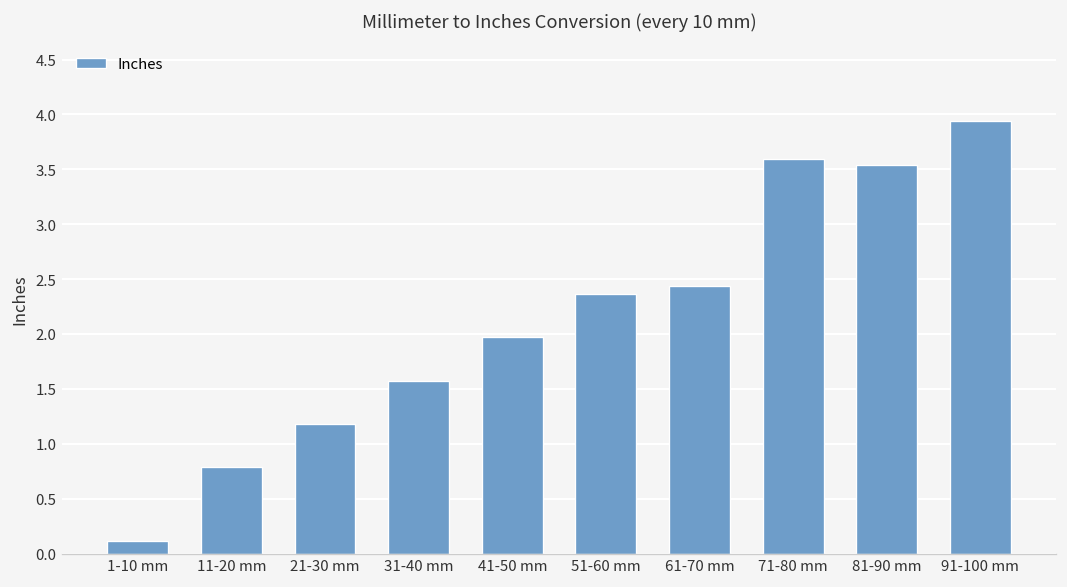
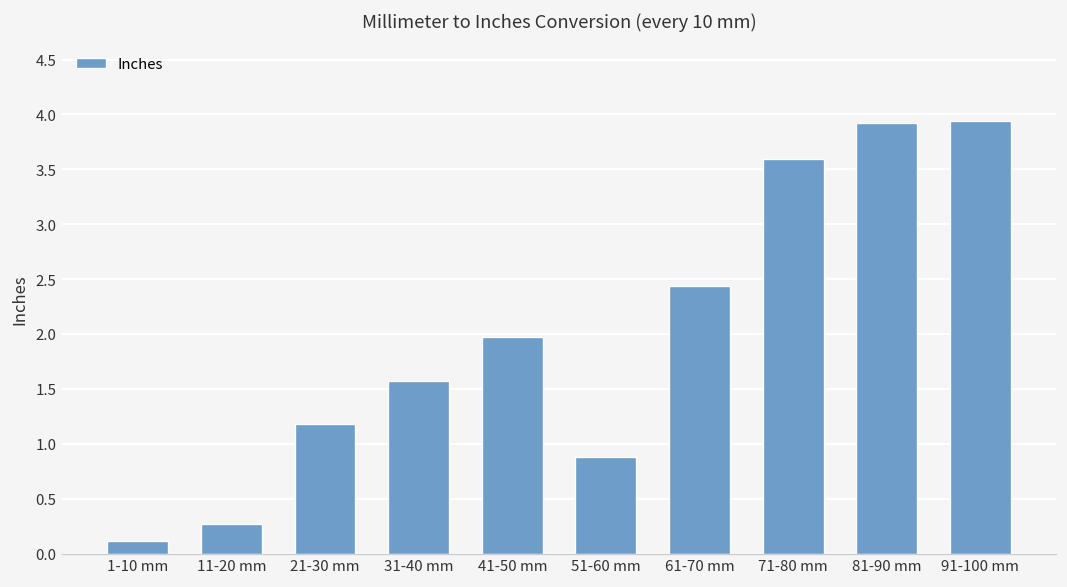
  {
    "1-10 mm": 0.1,
-   "11-20 mm": 0.8,
+   "11-20 mm": 0.3,
    "21-30 mm": 1.2,
    "31-40 mm": 1.6,
    "41-50 mm": 2.0,
-   "51-60 mm": 2.4,
+   "51-60 mm": 0.9,
    "61-70 mm": 2.4,
    "71-80 mm": 3.6,
-   "81-90 mm": 3.5,
+   "81-90 mm": 3.9,
    "91-100 mm": 3.9
  }
